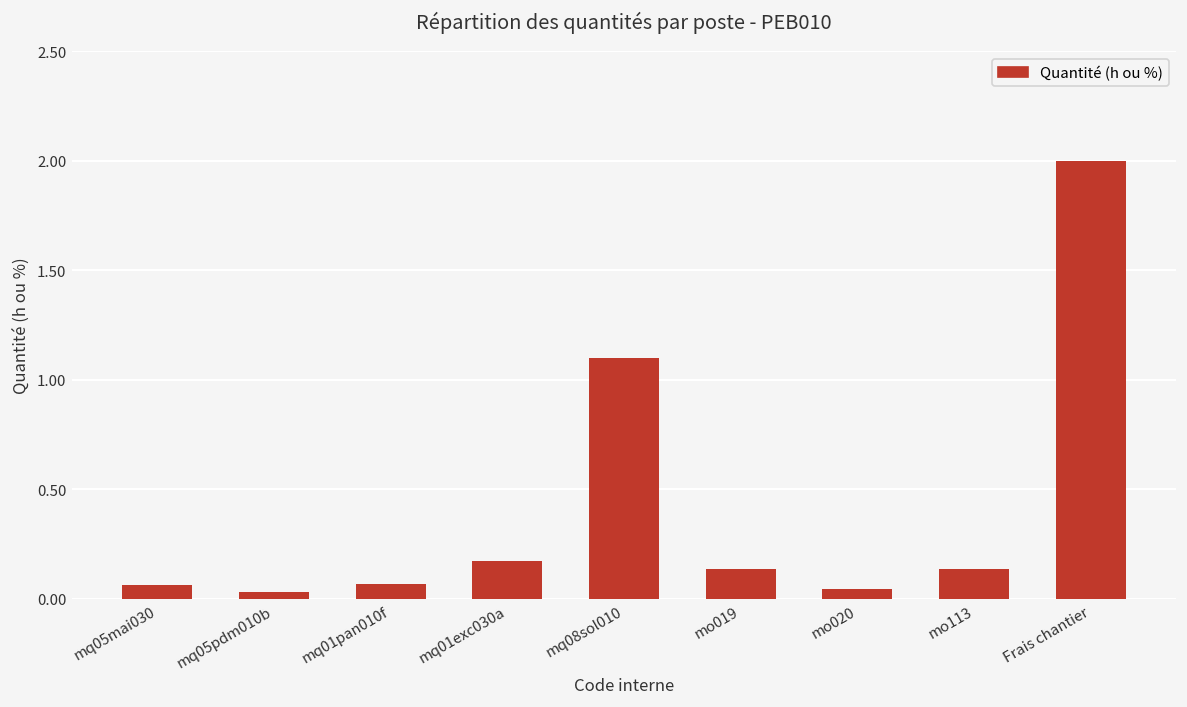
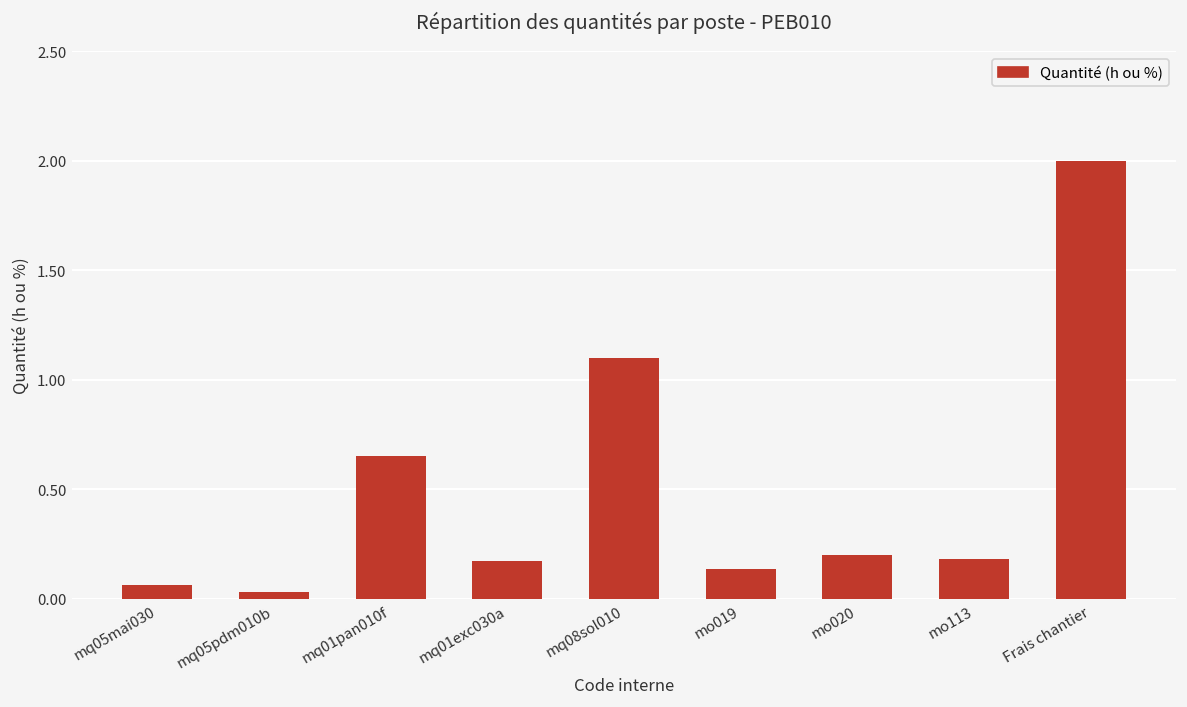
  {
    "mq05mai030": 0.07,
    "mq05pdm010b": 0.03,
-   "mq01pan010f": 0.07,
+   "mq01pan010f": 0.65,
    "mq01exc030a": 0.17,
    "mq08sol010": 1.10,
    "mo019": 0.14,
-   "mo020": 0.05,
-   "mo113": 0.14,
+   "mo020": 0.20,
+   "mo113": 0.18,
    "Frais chantier": 2.00
  }
